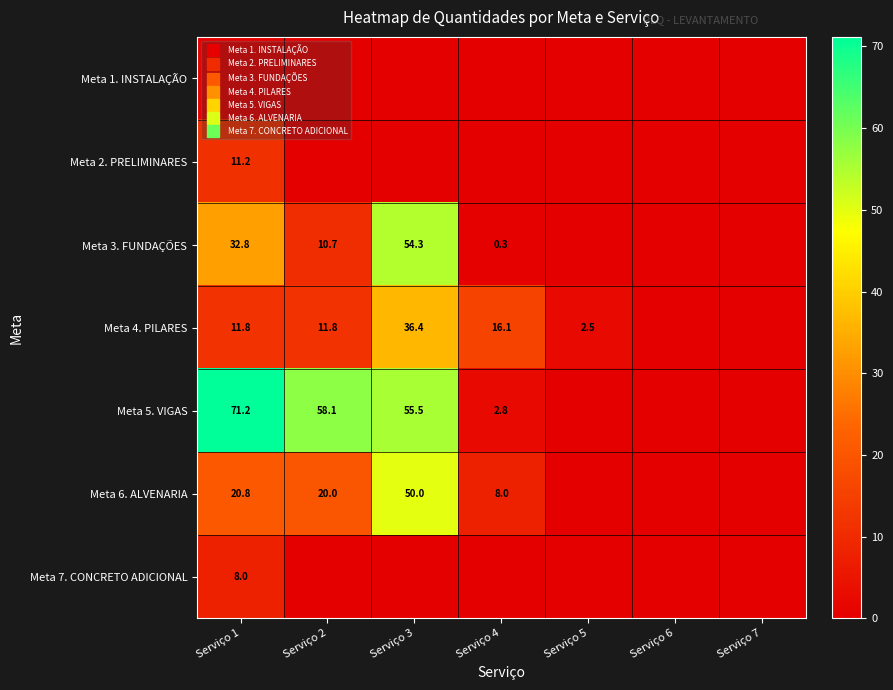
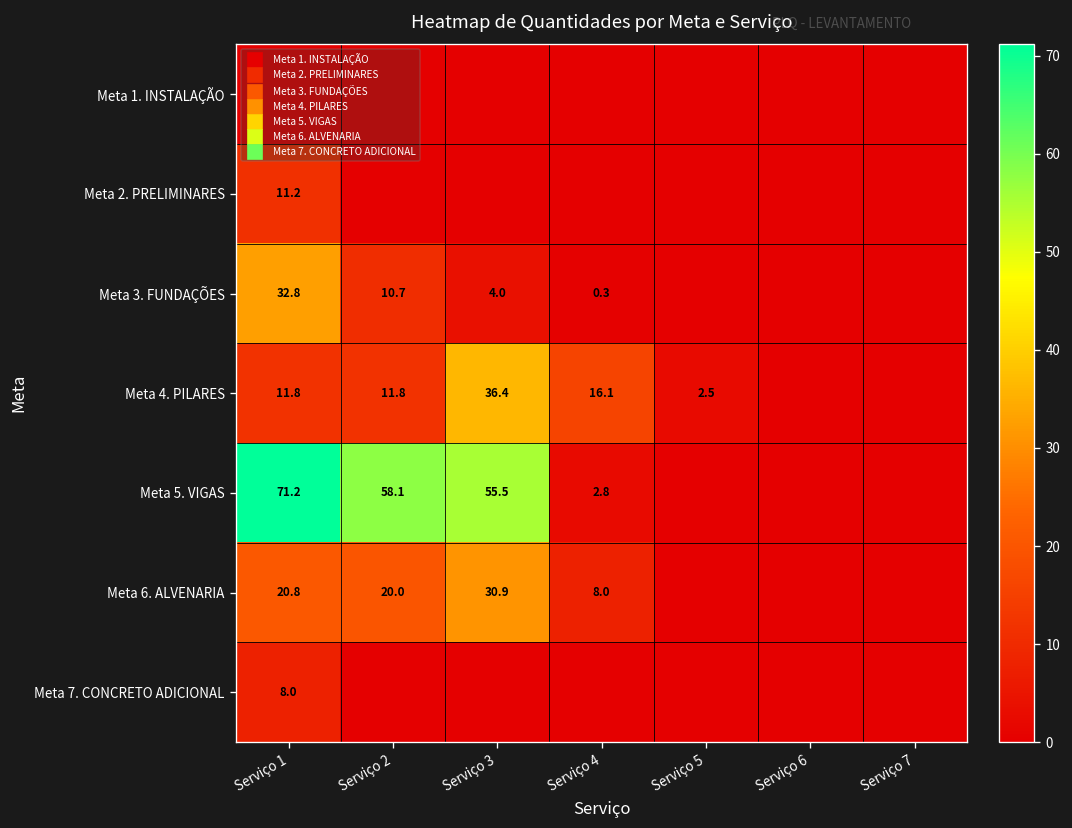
  {
    "Meta 2. PRELIMINARES": {
      "Serviço 1": 11.2
    },
    "Meta 3. FUNDAÇÕES": {
      "Serviço 1": 32.8,
      "Serviço 2": 10.7,
-     "Serviço 3": 54.3,
+     "Serviço 3": 4.0,
      "Serviço 4": 0.3
    },
    "Meta 4. PILARES": {
      "Serviço 1": 11.8,
      "Serviço 2": 11.8,
      "Serviço 3": 36.4,
      "Serviço 4": 16.1,
      "Serviço 5": 2.5
    },
    "Meta 5. VIGAS": {
      "Serviço 1": 71.2,
      "Serviço 2": 58.1,
      "Serviço 3": 55.5,
      "Serviço 4": 2.8
    },
    "Meta 6. ALVENARIA": {
      "Serviço 1": 20.8,
      "Serviço 2": 20.0,
-     "Serviço 3": 50.0,
+     "Serviço 3": 30.9,
      "Serviço 4": 8.0
    },
    "Meta 7. CONCRETO ADICIONAL": {
      "Serviço 1": 8.0
    }
  }
